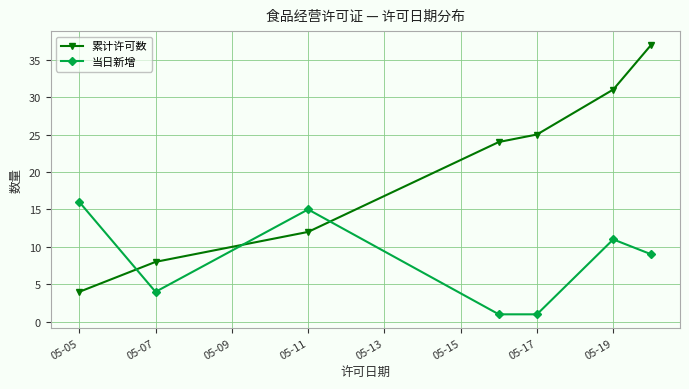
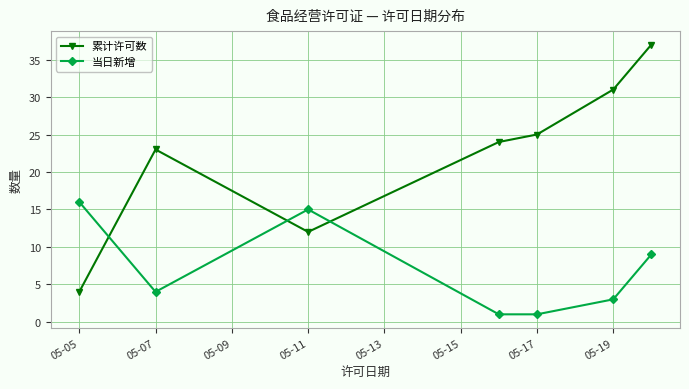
  {
    "累计许可数": {
      "05-05": 4,
-     "05-07": 8,
+     "05-07": 23,
      "05-11": 12,
      "05-17": 25,
      "05-19": 31
    },
    "当日新增": {
      "05-05": 16,
      "05-07": 4,
      "05-11": 15,
      "05-17": 1,
-     "05-19": 11
+     "05-19": 3
    }
  }
